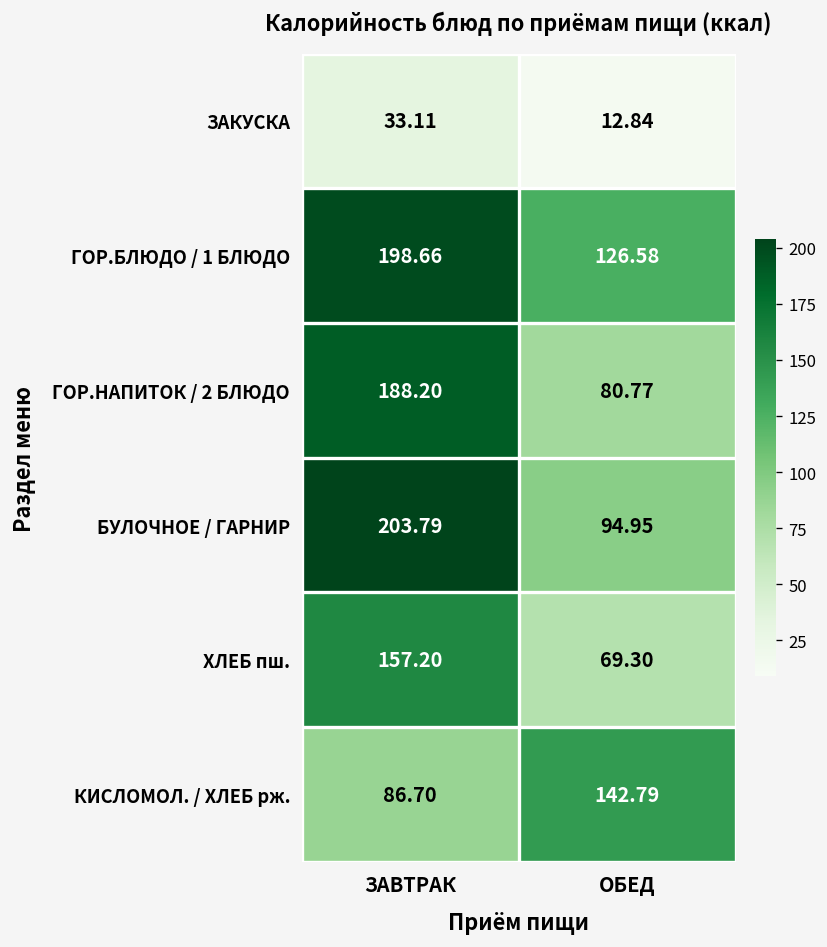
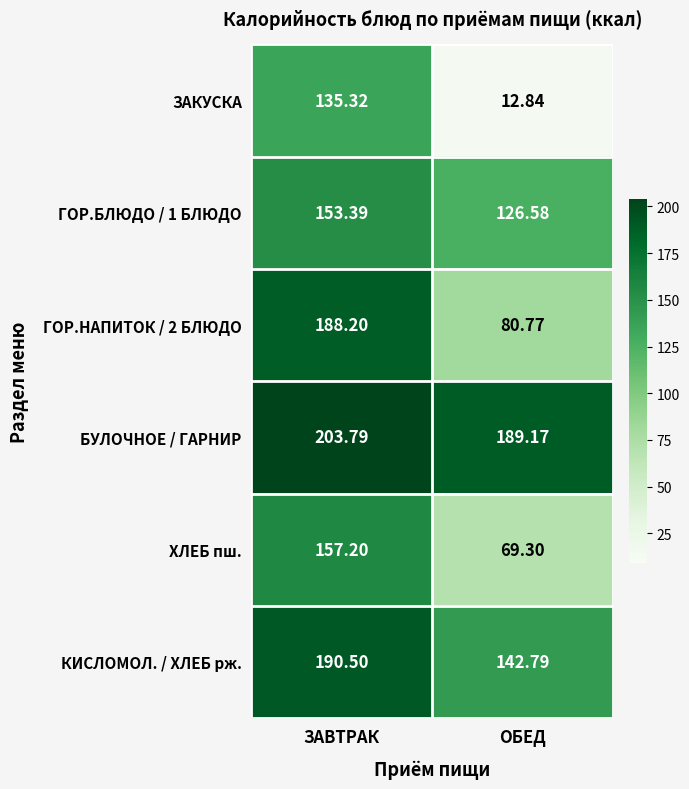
  {
    "ЗАКУСКА": {
-     "ЗАВТРАК": 33.11,
+     "ЗАВТРАК": 135.32,
      "ОБЕД": 12.84
    },
    "ГОР.БЛЮДО / 1 БЛЮДО": {
-     "ЗАВТРАК": 198.66,
+     "ЗАВТРАК": 153.39,
      "ОБЕД": 126.58
    },
    "ГОР.НАПИТОК / 2 БЛЮДО": {
      "ЗАВТРАК": 188.20,
      "ОБЕД": 80.77
    },
    "БУЛОЧНОЕ / ГАРНИР": {
      "ЗАВТРАК": 203.79,
-     "ОБЕД": 94.95
+     "ОБЕД": 189.17
    },
    "ХЛЕБ пш.": {
      "ЗАВТРАК": 157.20,
      "ОБЕД": 69.30
    },
    "КИСЛОМОЛ. / ХЛЕБ рж.": {
-     "ЗАВТРАК": 86.70,
+     "ЗАВТРАК": 190.50,
      "ОБЕД": 142.79
    }
  }
